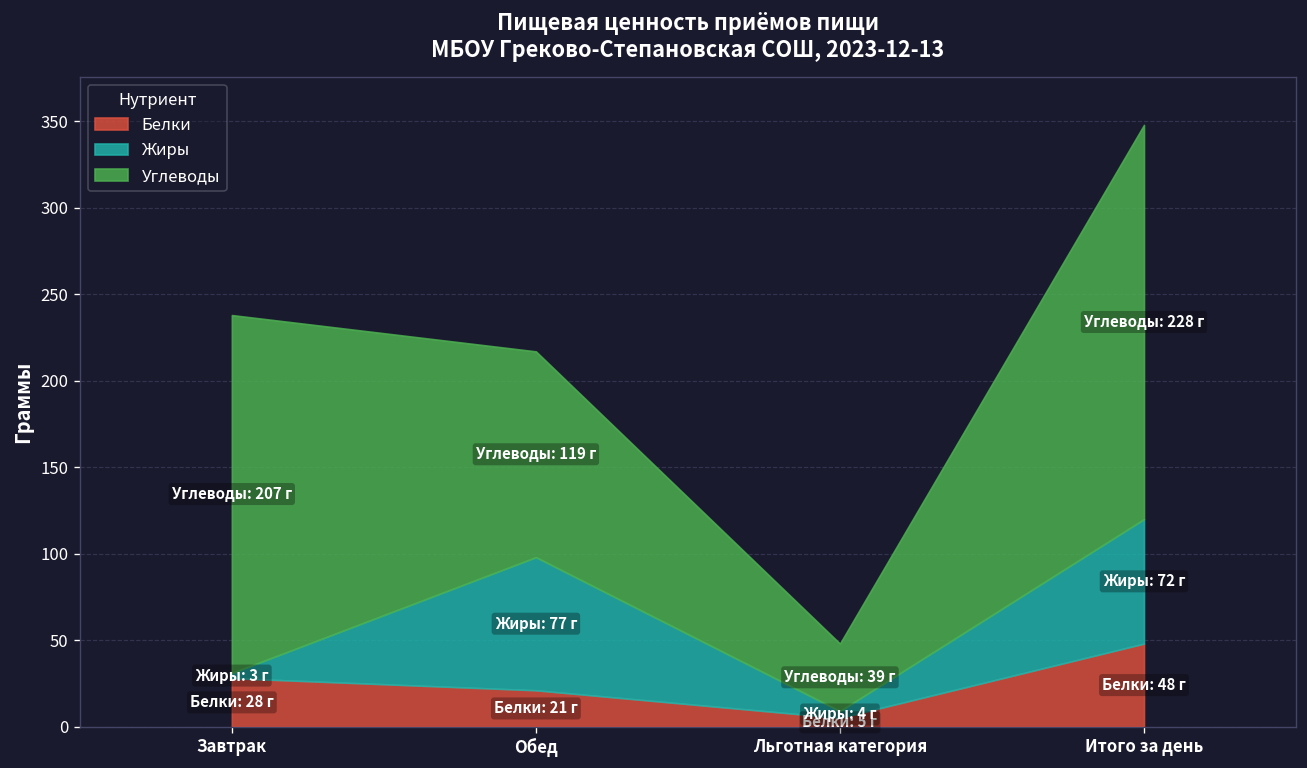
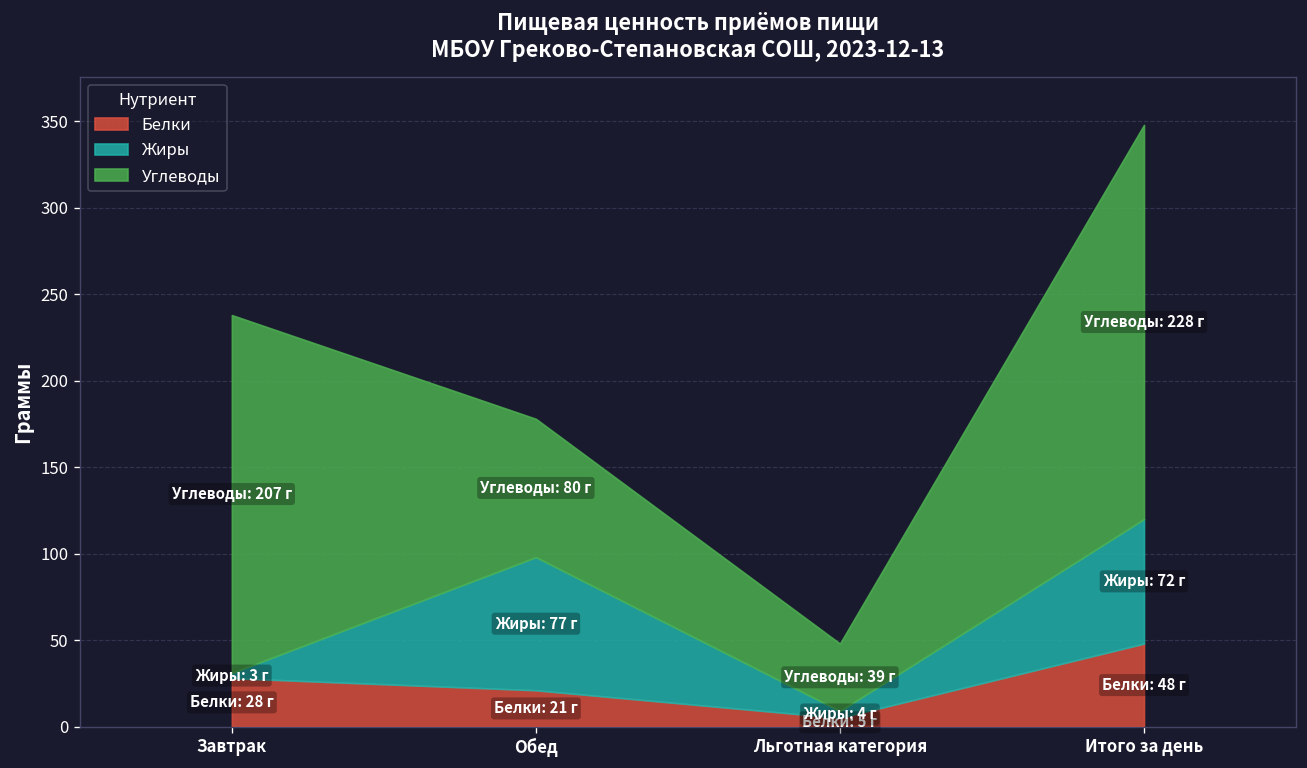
  {
    "Жиры": {
      "Обед": 77,
      "Итого за день": 72
    },
    "Углеводы": {
-     "Обед": 119
+     "Обед": 80
    }
  }
